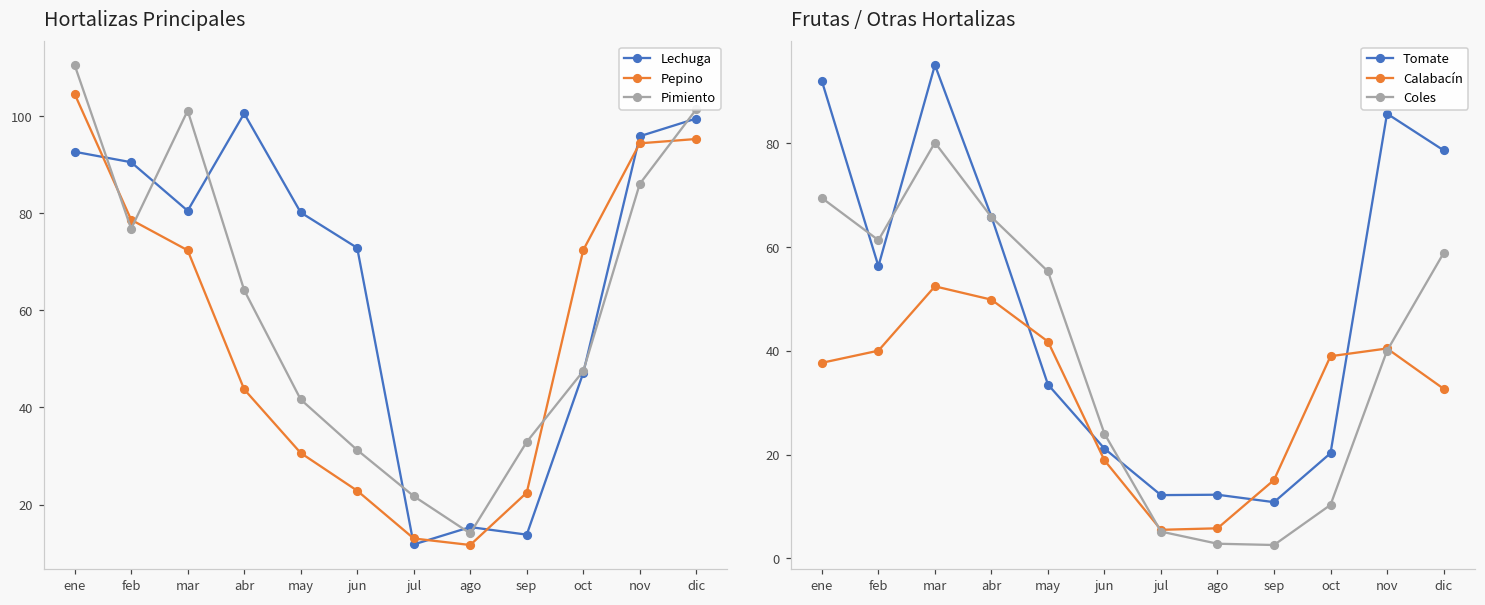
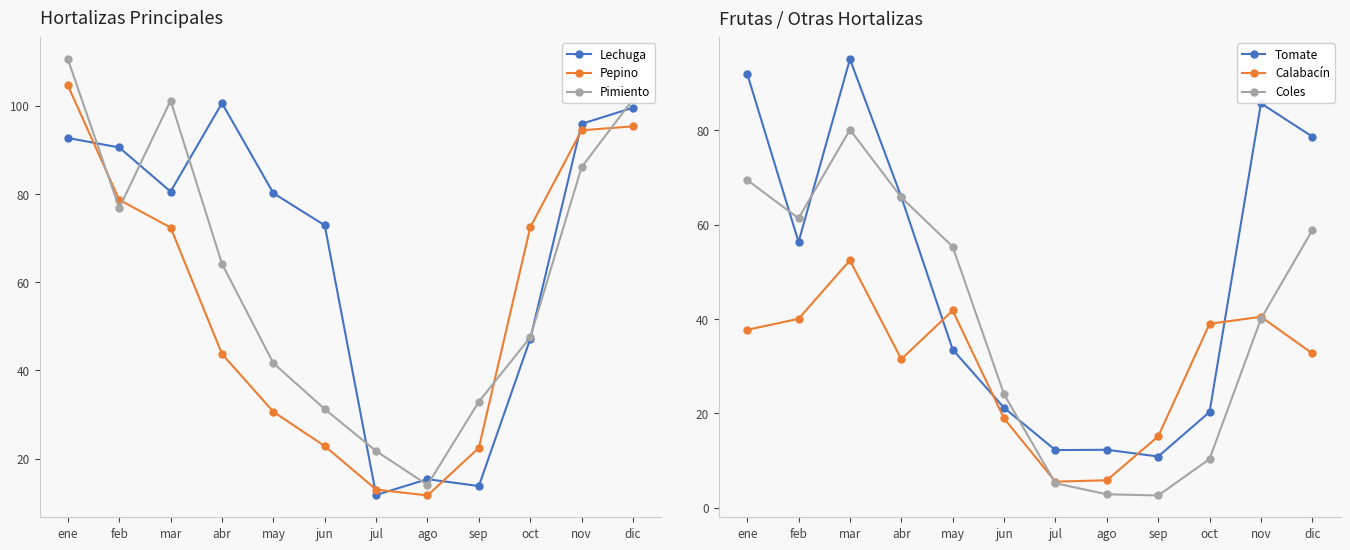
  {
    "Hortalizas Principales": {
      "Lechuga": {
        "ene": 93,
        "feb": 91,
        "mar": 81,
        "abr": 101,
        "may": 80,
        "jun": 73,
        "jul": 12,
        "ago": 15,
        "sep": 14,
        "nov": 96,
        "dic": 100
      },
      "Pepino": {
        "ene": 105,
        "feb": 79,
        "mar": 72,
        "abr": 44,
        "may": 31,
        "jun": 23,
        "jul": 13,
        "ago": 12,
        "sep": 22,
        "oct": 72,
        "nov": 94,
        "dic": 95
      },
      "Pimiento": {
        "ene": 111,
        "feb": 77,
        "mar": 101,
        "abr": 64,
        "may": 42,
        "jun": 31,
        "jul": 22,
        "ago": 14,
        "sep": 33,
        "nov": 86
      }
    },
    "Frutas / Otras Hortalizas": {
      "Tomate": {
        "ene": 92,
        "feb": 56,
        "mar": 95,
        "may": 34,
        "jun": 21,
        "jul": 12,
        "ago": 12,
        "sep": 11,
        "oct": 20,
        "dic": 79
      },
      "Calabacín": {
        "ene": 38,
        "feb": 40,
        "mar": 52,
-       "abr": 50,
+       "abr": 31,
        "may": 42,
        "jun": 19,
        "ago": 6,
        "sep": 15,
        "oct": 39,
        "dic": 33
      },
      "Coles": {
        "ene": 69,
        "feb": 61,
        "mar": 80,
        "may": 55,
        "jun": 24,
        "ago": 3,
        "sep": 3,
        "oct": 10,
        "dic": 59
      }
    }
  }
